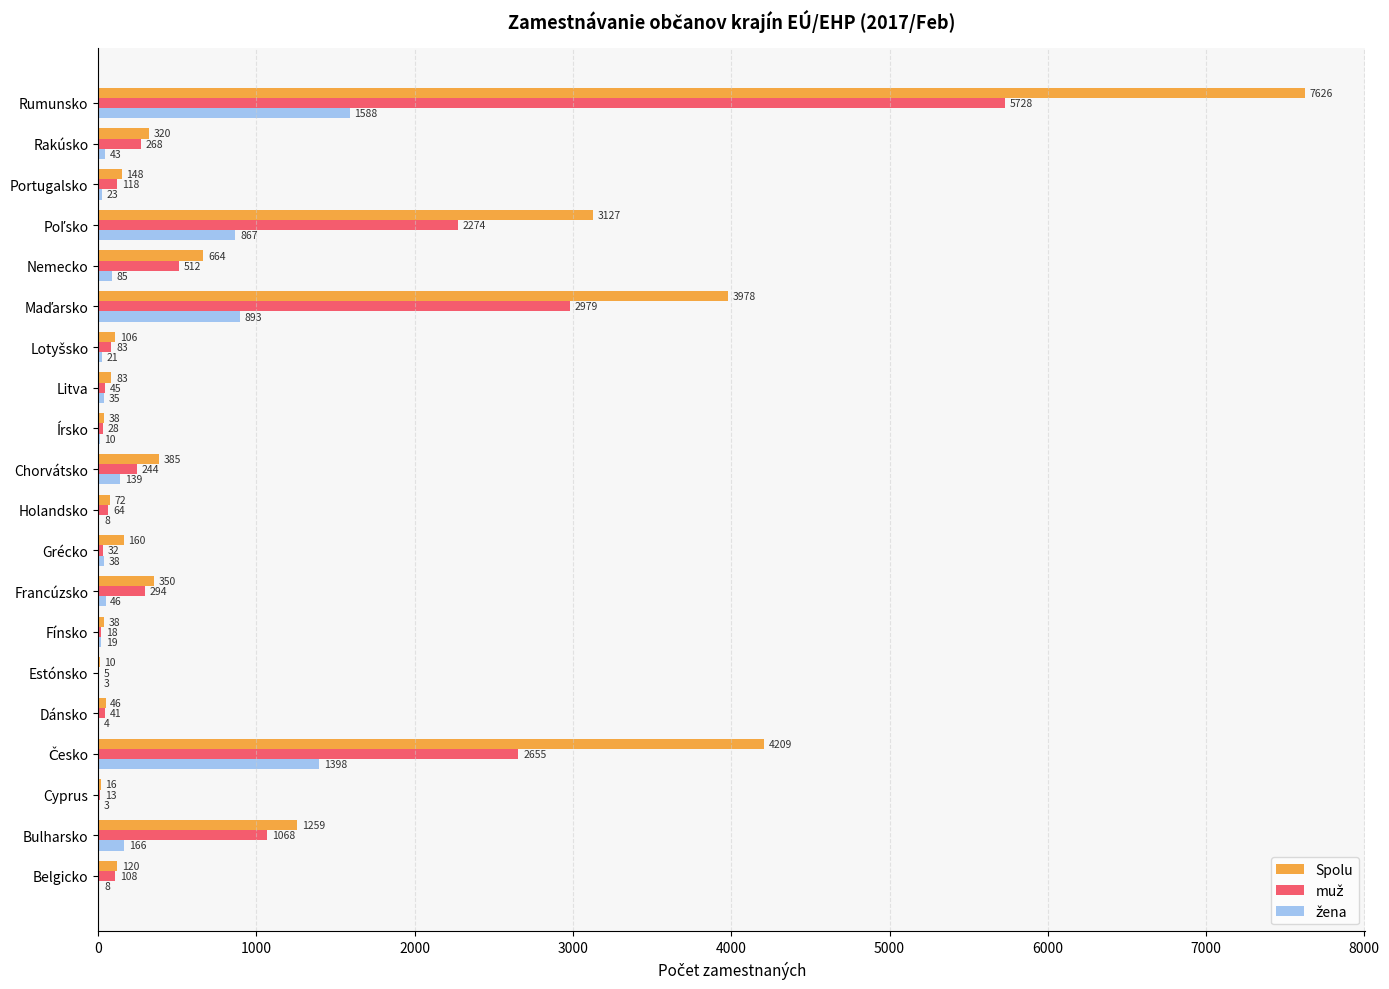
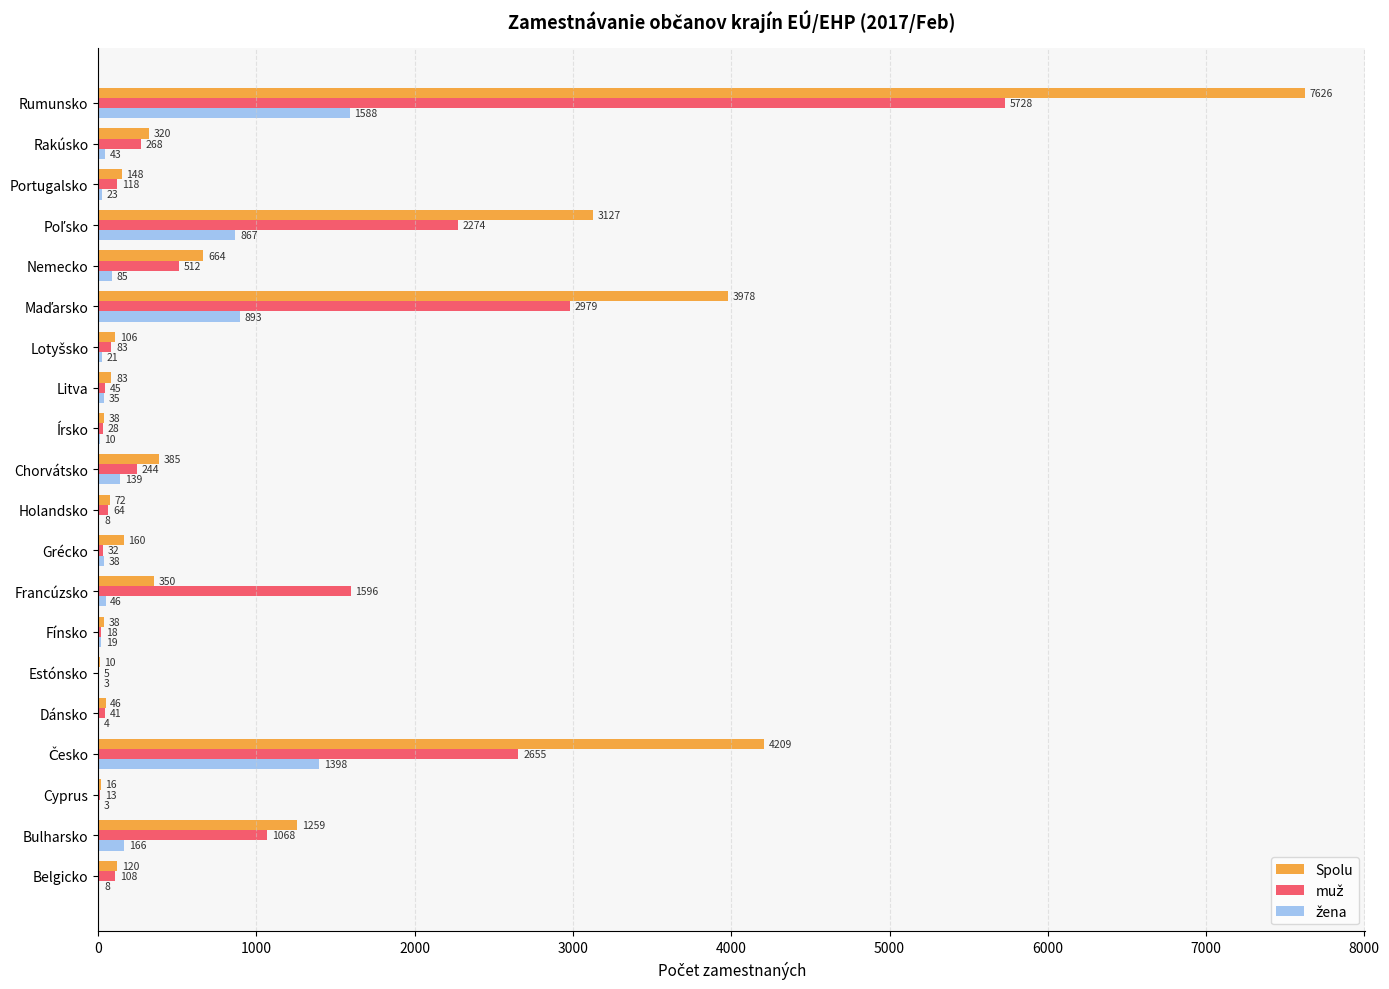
  {
    "Spolu": {
      "Rumunsko": 7626,
      "Rakúsko": 320,
      "Portugalsko": 148,
      "Poľsko": 3127,
      "Nemecko": 664,
      "Maďarsko": 3978,
      "Lotyšsko": 106,
      "Litva": 83,
      "Írsko": 38,
      "Chorvátsko": 385,
      "Holandsko": 72,
      "Grécko": 160,
      "Francúzsko": 350,
      "Fínsko": 38,
      "Estónsko": 10,
      "Dánsko": 46,
      "Česko": 4209,
      "Cyprus": 16,
      "Bulharsko": 1259,
      "Belgicko": 120
    },
    "muž": {
      "Rumunsko": 5728,
      "Rakúsko": 268,
      "Portugalsko": 118,
      "Poľsko": 2274,
      "Nemecko": 512,
      "Maďarsko": 2979,
      "Lotyšsko": 83,
      "Litva": 45,
      "Írsko": 28,
      "Chorvátsko": 244,
      "Holandsko": 64,
      "Grécko": 32,
-     "Francúzsko": 294,
+     "Francúzsko": 1596,
      "Fínsko": 18,
      "Estónsko": 5,
      "Dánsko": 41,
      "Česko": 2655,
      "Cyprus": 13,
      "Bulharsko": 1068,
      "Belgicko": 108
    },
    "žena": {
      "Rumunsko": 1588,
      "Rakúsko": 43,
      "Portugalsko": 23,
      "Poľsko": 867,
      "Nemecko": 85,
      "Maďarsko": 893,
      "Lotyšsko": 21,
      "Litva": 35,
      "Írsko": 10,
      "Chorvátsko": 139,
      "Holandsko": 8,
      "Grécko": 38,
      "Francúzsko": 46,
      "Fínsko": 19,
      "Estónsko": 3,
      "Dánsko": 4,
      "Česko": 1398,
      "Cyprus": 3,
      "Bulharsko": 166,
      "Belgicko": 8
    }
  }
